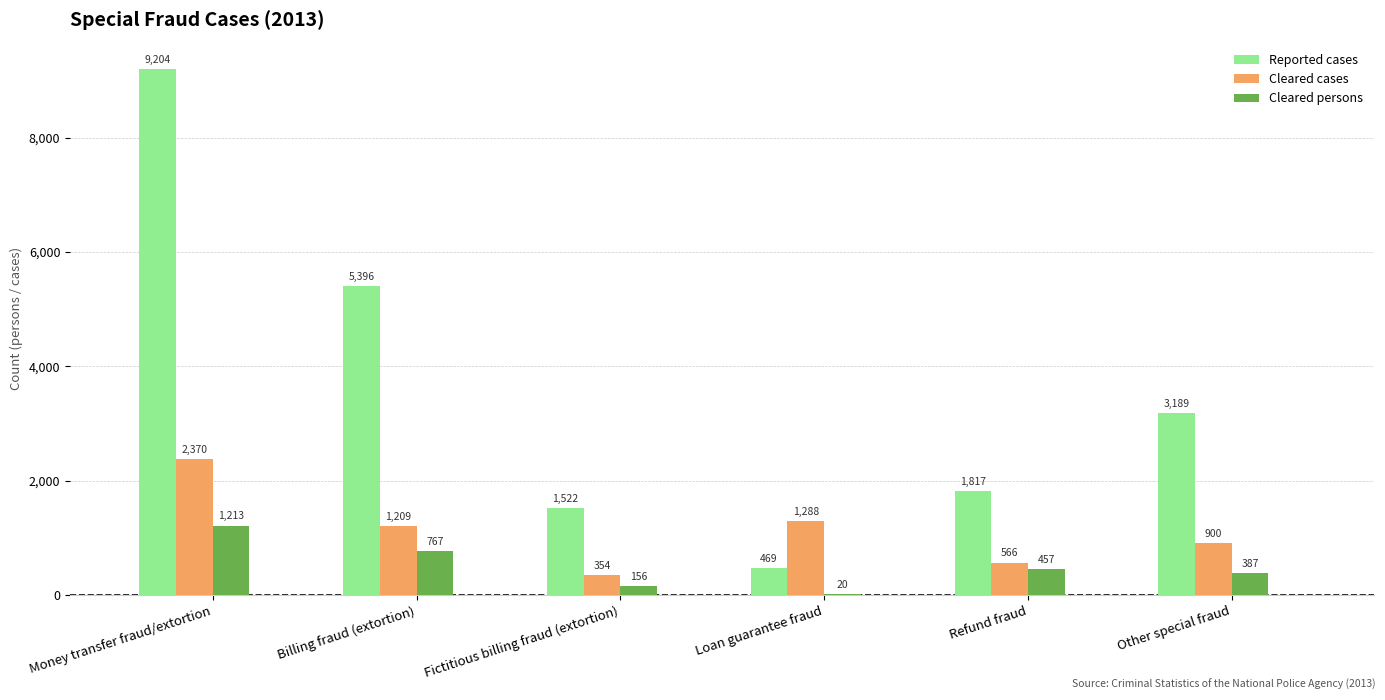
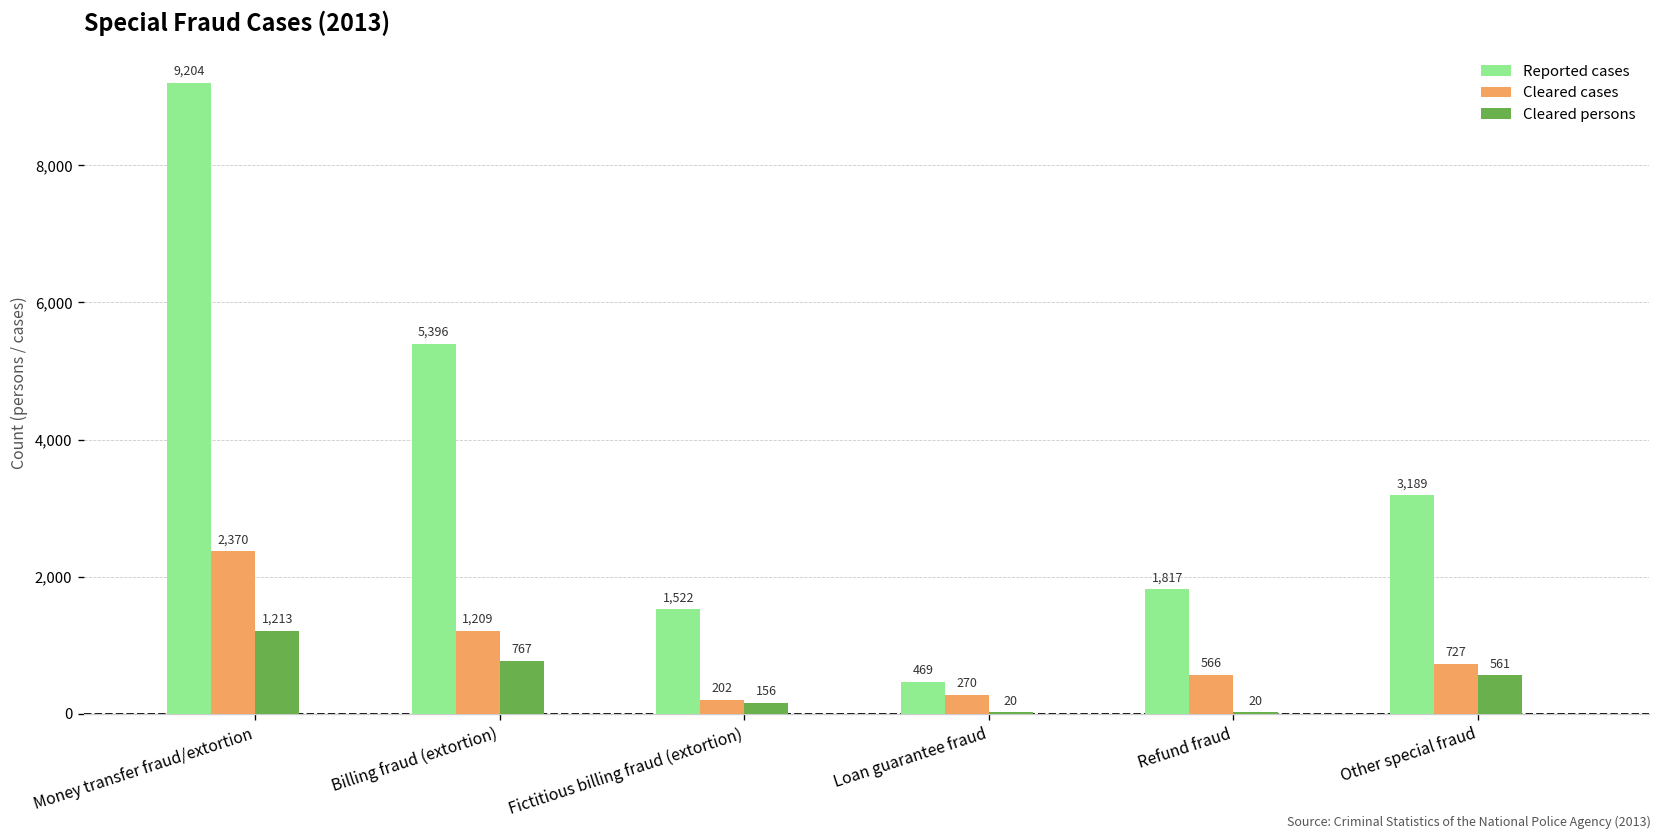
  {
    "Reported cases": {
      "Money transfer fraud/extortion": "9,204",
      "Billing fraud (extortion)": "5,396",
      "Fictitious billing fraud (extortion)": "1,522",
      "Loan guarantee fraud": "469",
      "Refund fraud": "1,817",
      "Other special fraud": "3,189"
    },
    "Cleared cases": {
      "Money transfer fraud/extortion": "2,370",
      "Billing fraud (extortion)": "1,209",
-     "Fictitious billing fraud (extortion)": "354",
-     "Loan guarantee fraud": "1,288",
+     "Fictitious billing fraud (extortion)": "202",
+     "Loan guarantee fraud": "270",
      "Refund fraud": "566",
-     "Other special fraud": "900"
+     "Other special fraud": "727"
    },
    "Cleared persons": {
      "Money transfer fraud/extortion": "1,213",
      "Billing fraud (extortion)": "767",
      "Fictitious billing fraud (extortion)": "156",
      "Loan guarantee fraud": "20",
-     "Refund fraud": "457",
-     "Other special fraud": "387"
+     "Refund fraud": "20",
+     "Other special fraud": "561"
    }
  }
